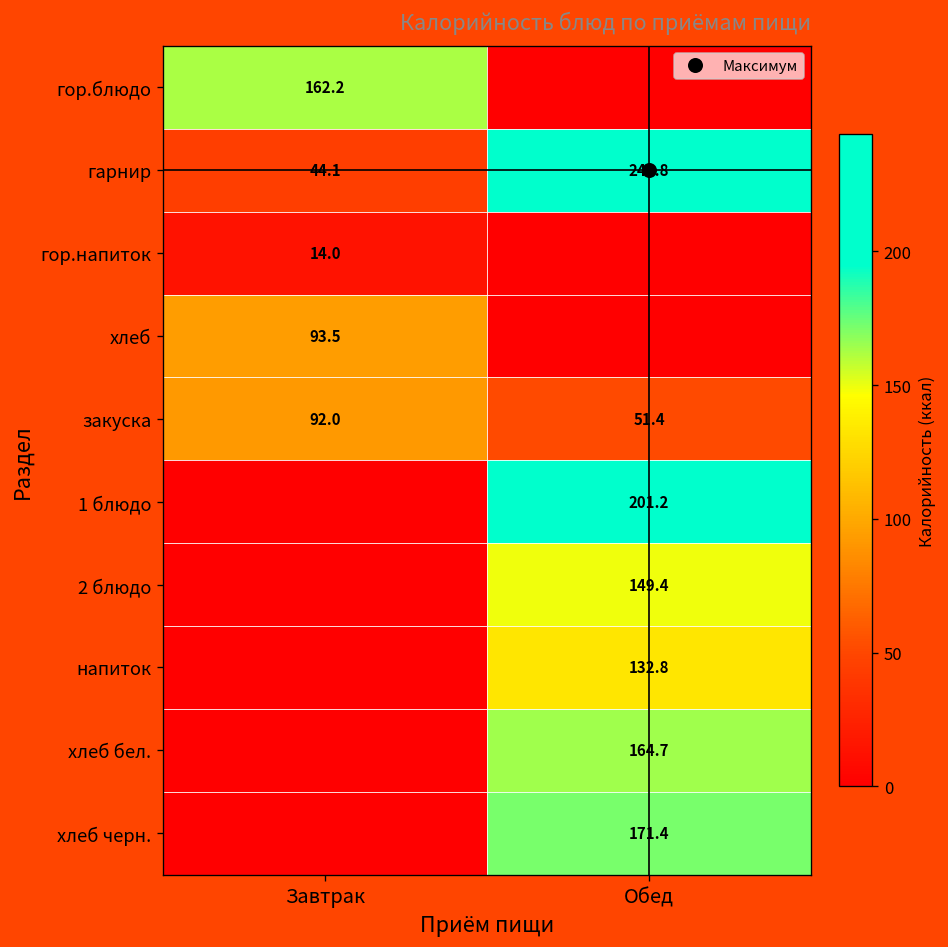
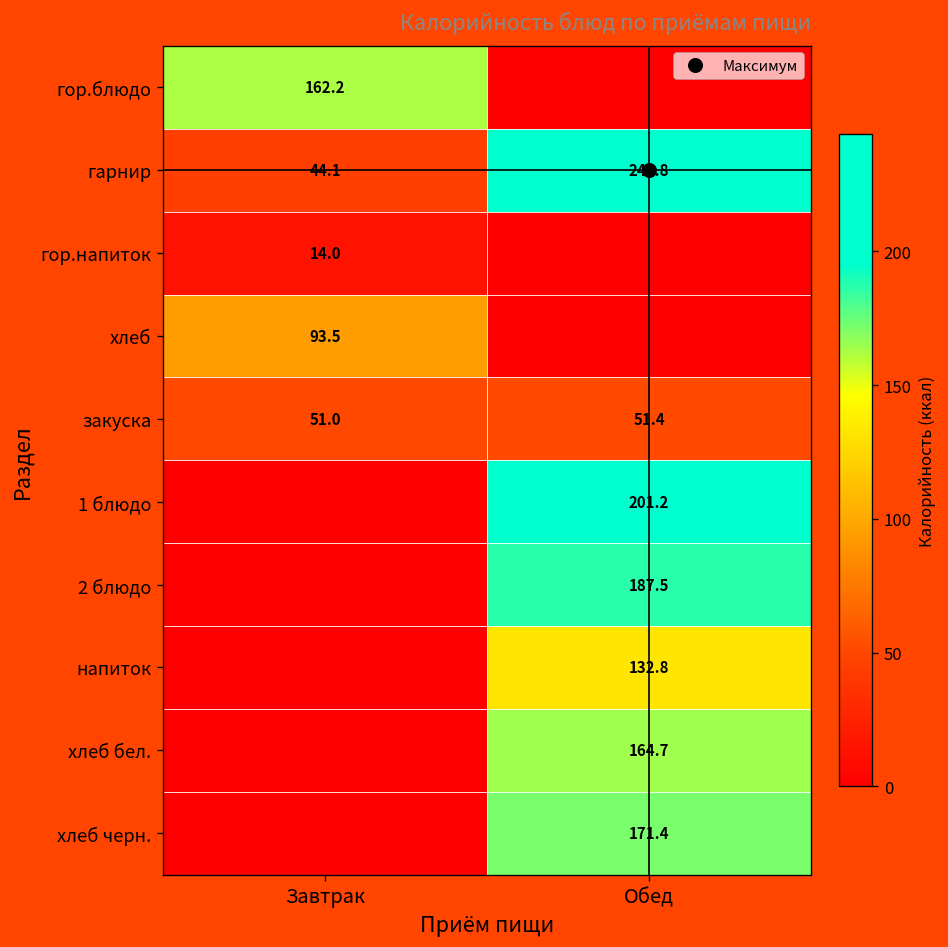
  {
    "гор.блюдо": {
      "Завтрак": 162.2
    },
    "гарнир": {
      "Завтрак": 44.1
    },
    "гор.напиток": {
      "Завтрак": 14.0
    },
    "хлеб": {
      "Завтрак": 93.5
    },
    "закуска": {
-     "Завтрак": 92.0,
+     "Завтрак": 51.0,
      "Обед": 51.4
    },
    "1 блюдо": {
      "Обед": 201.2
    },
    "2 блюдо": {
-     "Обед": 149.4
+     "Обед": 187.5
    },
    "напиток": {
      "Обед": 132.8
    },
    "хлеб бел.": {
      "Обед": 164.7
    },
    "хлеб черн.": {
      "Обед": 171.4
    }
  }
